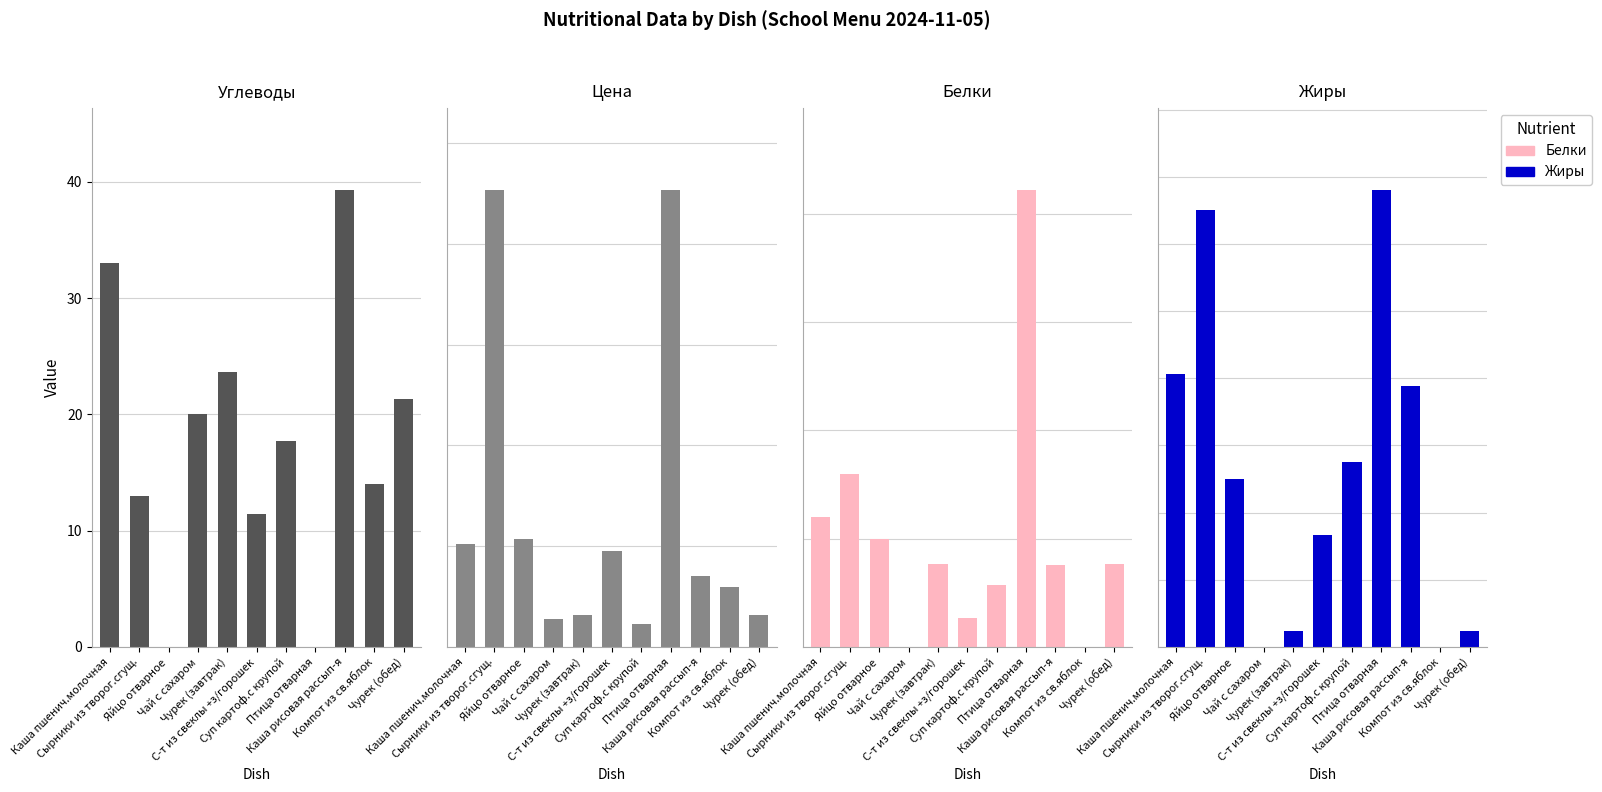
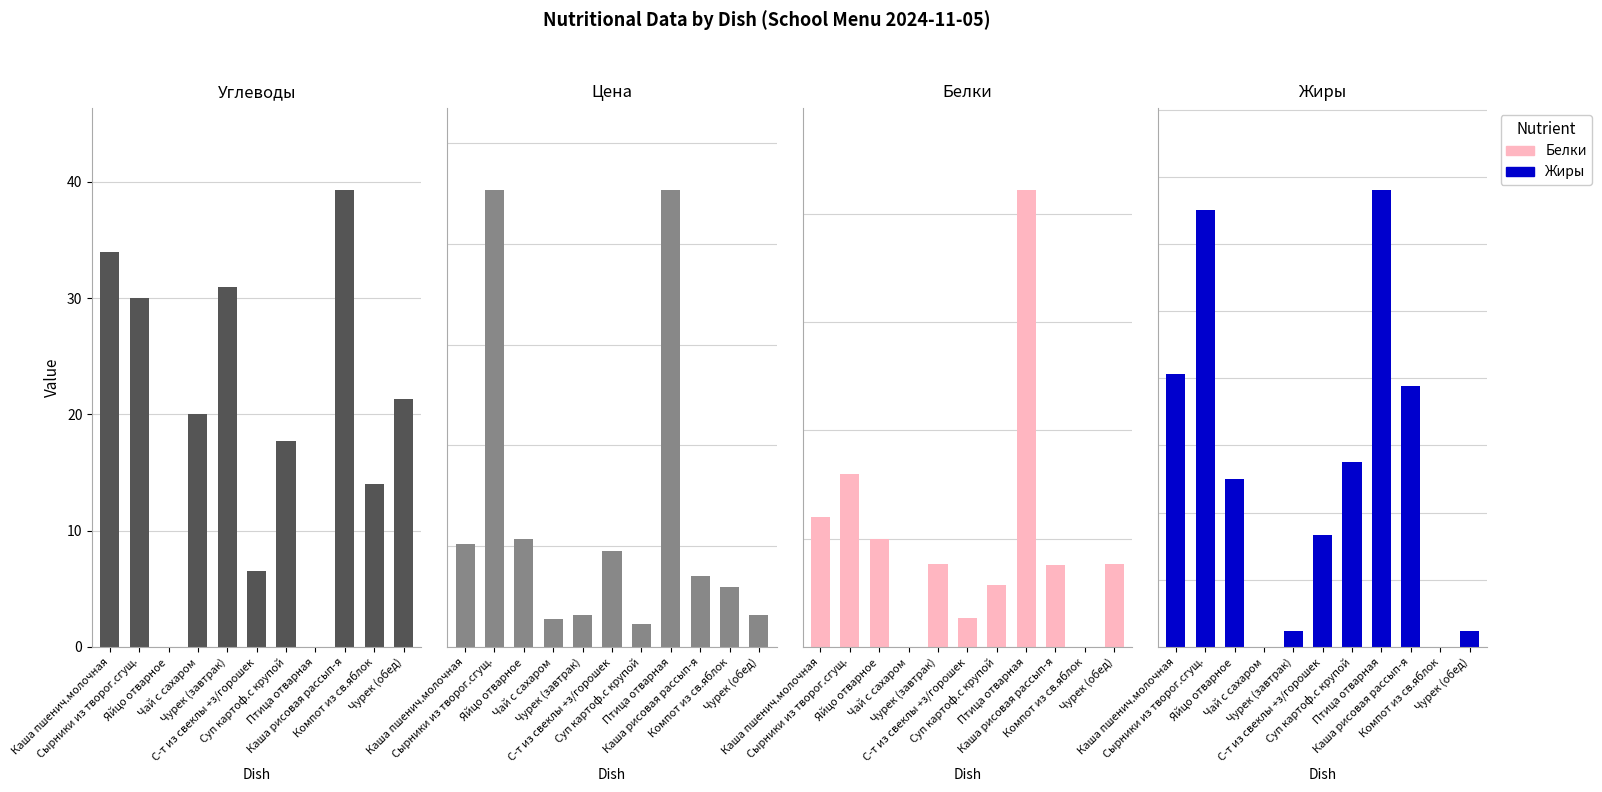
  {
    "Углеводы": {
-     "Каша пшенич.молочная": 33,
-     "Сырники из творог.сгущ.": 13,
+     "Каша пшенич.молочная": 34,
+     "Сырники из творог.сгущ.": 30,
      "Яйцо отварное": 0.0,
      "Чай с сахаром": 20.0,
-     "Чурек (завтрак)": 23.7,
-     "С-т из свеклы +з/горошек": 11.5,
+     "Чурек (завтрак)": 30.9,
+     "С-т из свеклы +з/горошек": 6.5,
      "Суп картоф.с крупой": 17.7,
      "Птица отварная": 0.0,
      "Каша рисовая рассып-я": 39.3,
      "Компот из св.яблок": 14.0,
      "Чурек (обед)": 21.3
    }
  }
